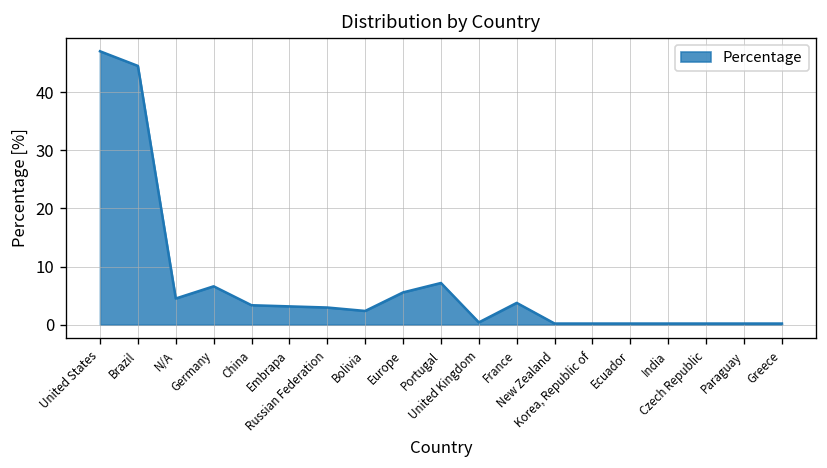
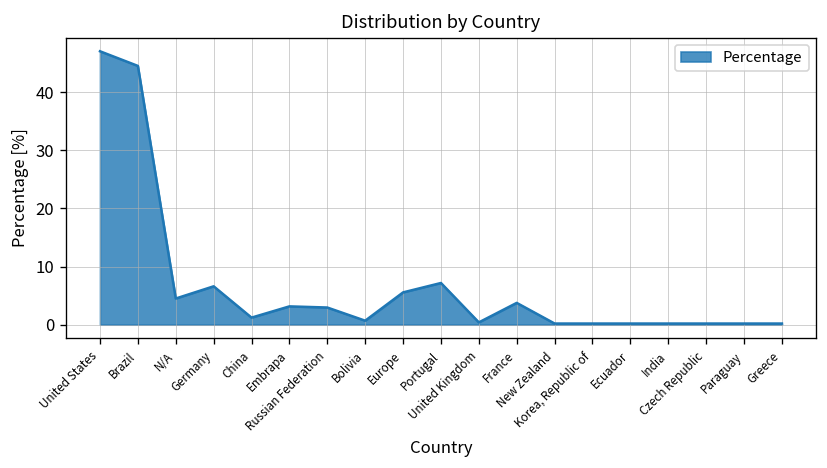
  {
    "United States": 47,
    "Brazil": 45,
    "N/A": 5,
    "Germany": 7,
-   "China": 3,
+   "China": 1,
    "Embrapa": 3,
    "Russian Federation": 3,
-   "Bolivia": 2,
+   "Bolivia": 1,
    "Europe": 6,
    "Portugal": 7,
    "United Kingdom": 0,
    "France": 4,
    "New Zealand": 0,
    "Korea, Republic of": 0,
    "Ecuador": 0,
    "India": 0,
    "Czech Republic": 0,
    "Paraguay": 0,
    "Greece": 0
  }
